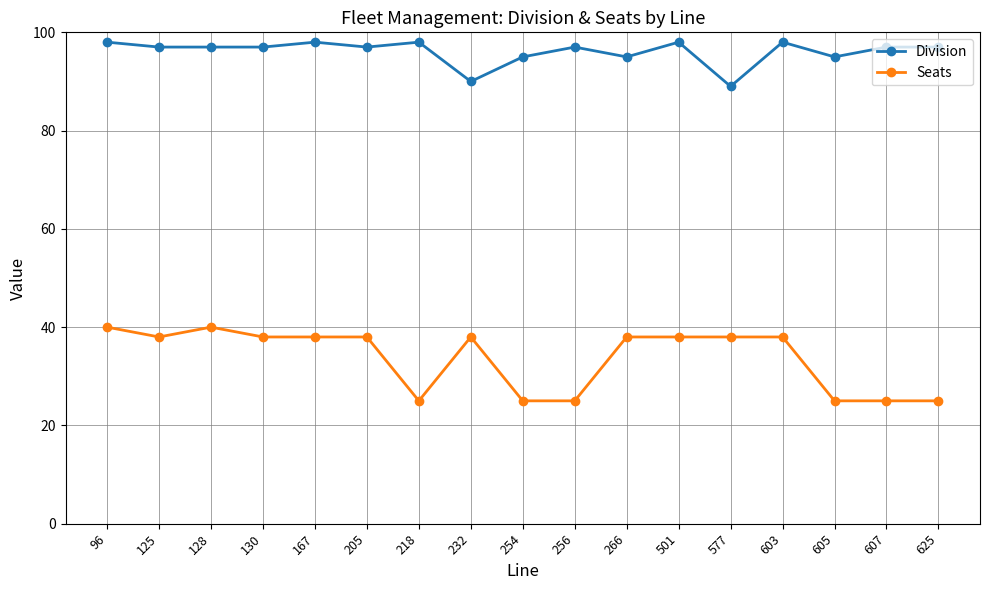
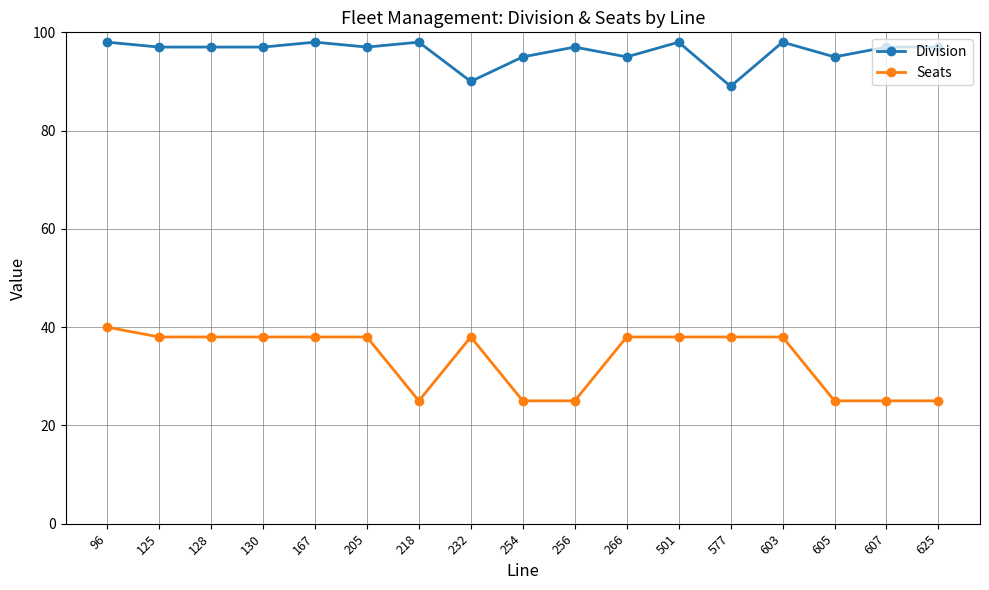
  {
    "Division": {
      "96": 98,
      "125": 97,
      "128": 97,
      "130": 97,
      "167": 98,
      "205": 97,
      "218": 98,
      "232": 90,
      "254": 95,
      "256": 97,
      "266": 95,
      "501": 98,
      "577": 89,
      "603": 98,
      "605": 95
    },
    "Seats": {
      "96": 40,
      "125": 38,
-     "128": 40,
+     "128": 38,
      "130": 38,
      "167": 38,
      "205": 38,
      "218": 25,
      "232": 38,
      "254": 25,
      "256": 25,
      "266": 38,
      "501": 38,
      "577": 38,
      "603": 38,
      "605": 25,
      "607": 25,
      "625": 25
    }
  }
